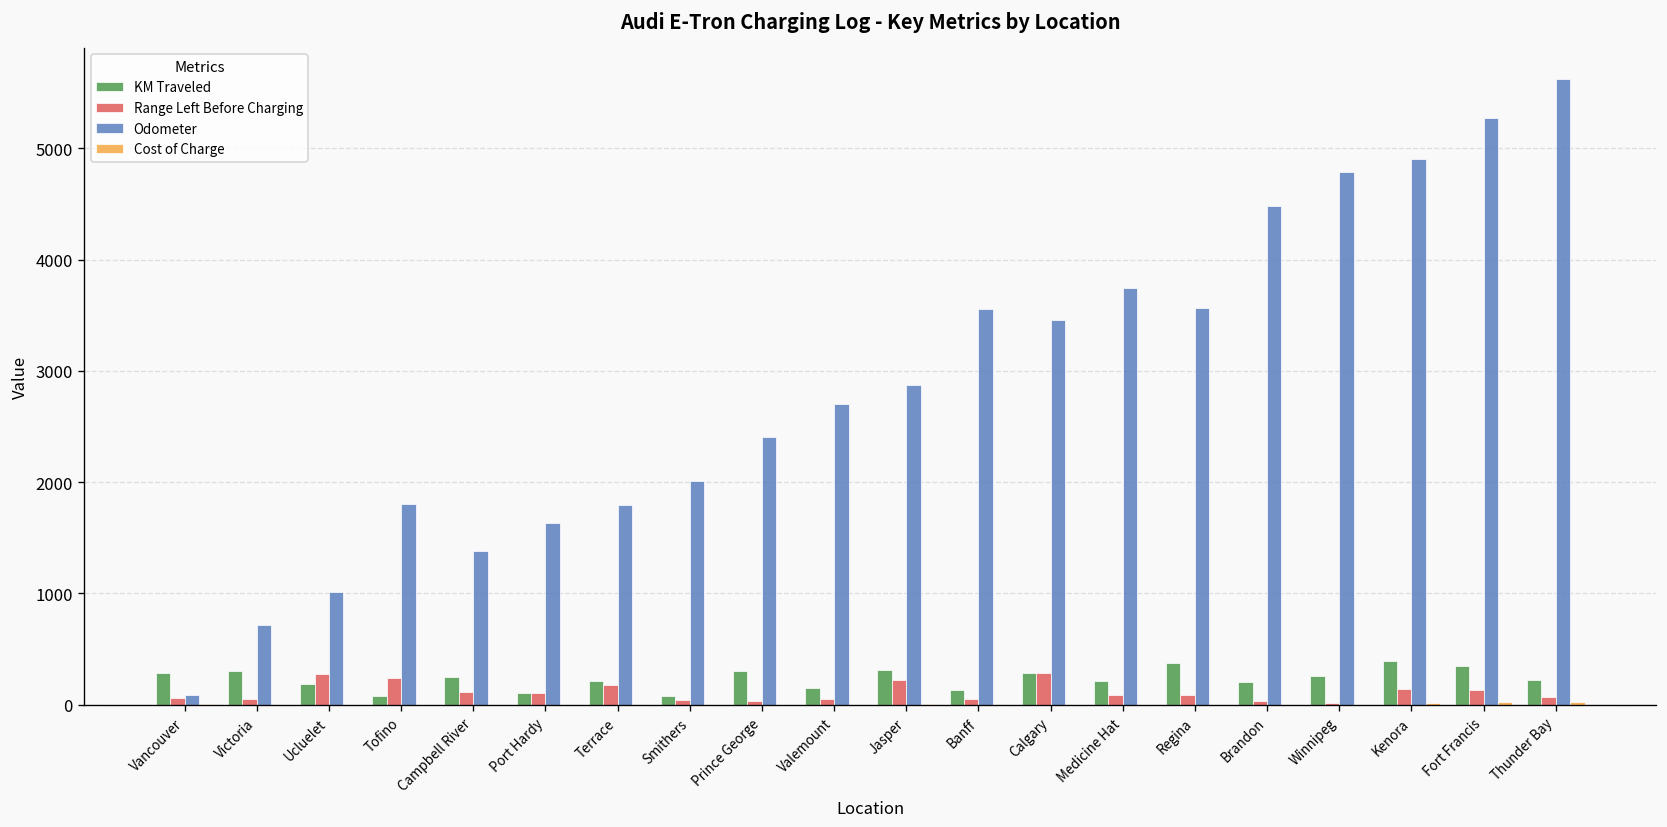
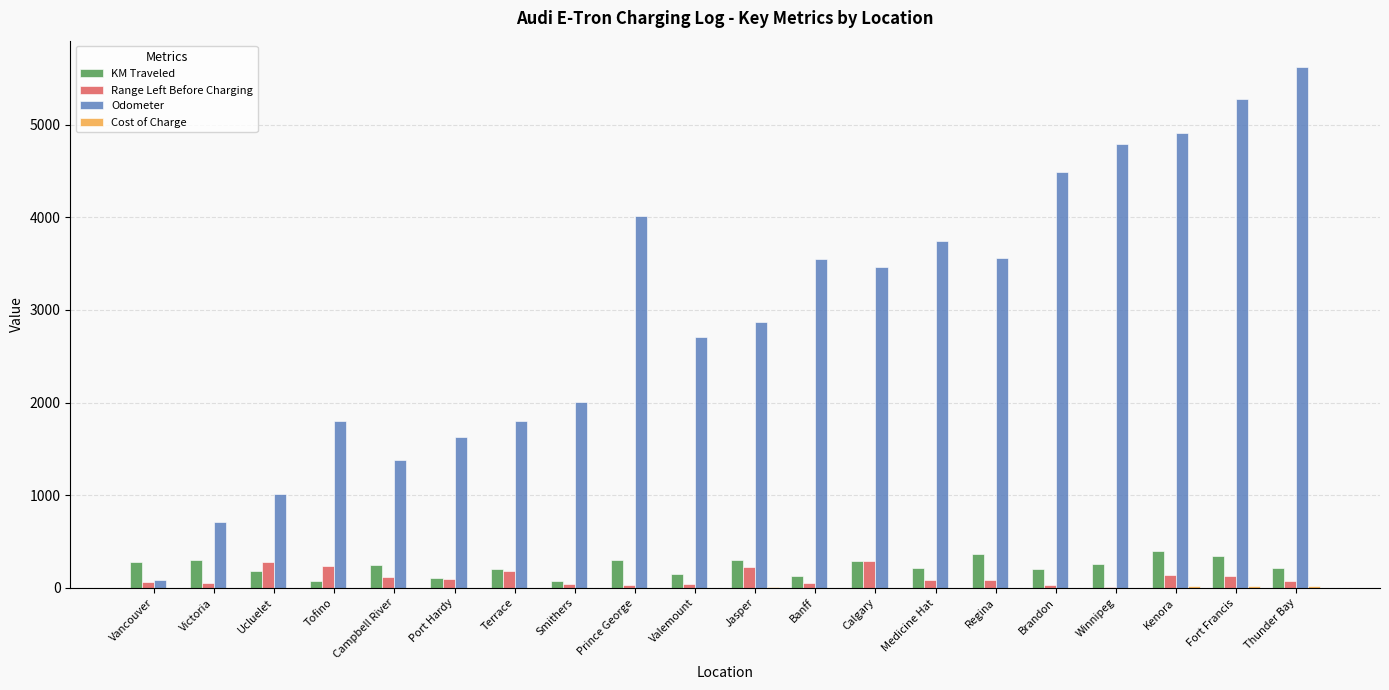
  {
    "KM Traveled": {
      "Vancouver": 300,
      "Victoria": 300,
      "Ucluelet": 200,
      "Tofino": 100,
      "Campbell River": 300,
      "Port Hardy": 100,
      "Terrace": 200,
      "Smithers": 100,
      "Prince George": 300,
      "Valemount": 200,
      "Jasper": 300,
      "Banff": 100,
      "Calgary": 300,
      "Medicine Hat": 200,
      "Regina": 400,
      "Brandon": 200,
      "Winnipeg": 300,
      "Kenora": 400,
      "Fort Francis": 300,
      "Thunder Bay": 200
    },
    "Range Left Before Charging": {
      "Vancouver": 100,
      "Victoria": 100,
      "Ucluelet": 300,
      "Tofino": 200,
      "Campbell River": 100,
      "Port Hardy": 100,
      "Terrace": 200,
      "Smithers": 0,
      "Prince George": 0,
      "Valemount": 0,
      "Jasper": 200,
      "Banff": 100,
      "Calgary": 300,
      "Medicine Hat": 100,
      "Regina": 100,
      "Brandon": 0,
      "Kenora": 100,
      "Fort Francis": 100,
      "Thunder Bay": 100
    },
    "Odometer": {
      "Vancouver": 100,
      "Victoria": 700,
      "Ucluelet": 1000,
      "Tofino": 1800,
      "Campbell River": 1400,
      "Port Hardy": 1600,
      "Terrace": 1800,
      "Smithers": 2000,
-     "Prince George": 2400,
+     "Prince George": 4000,
      "Valemount": 2700,
      "Jasper": 2900,
      "Banff": 3600,
      "Calgary": 3500,
      "Medicine Hat": 3700,
      "Regina": 3600,
      "Brandon": 4500,
      "Winnipeg": 4800,
      "Kenora": 4900,
      "Fort Francis": 5300,
      "Thunder Bay": 5600
    },
    "Cost of Charge": {
      "Victoria": 0,
      "Ucluelet": 0,
      "Tofino": 0,
      "Campbell River": 0,
      "Port Hardy": 0,
      "Terrace": 0,
      "Smithers": 0,
      "Prince George": 0,
      "Valemount": 0,
      "Banff": 0,
      "Calgary": 0,
      "Medicine Hat": 0,
      "Regina": 0,
      "Brandon": 0,
      "Winnipeg": 0
    }
  }
